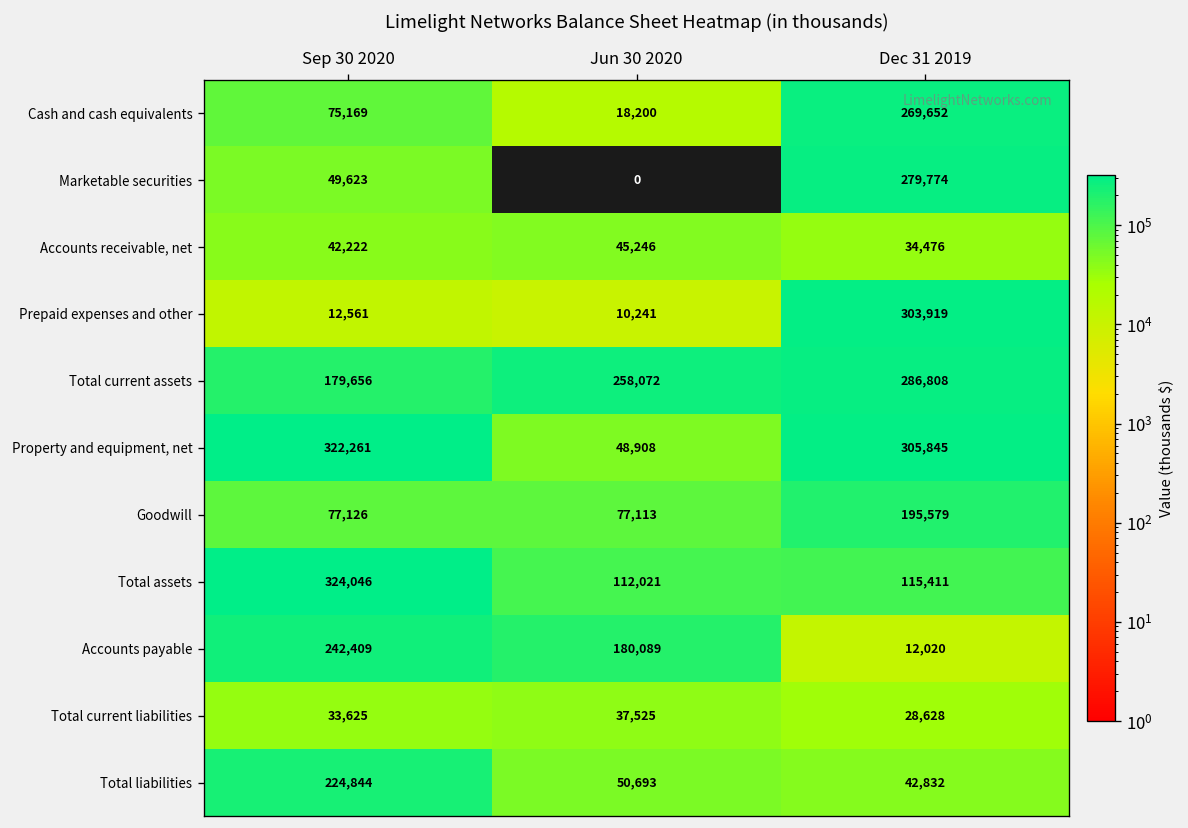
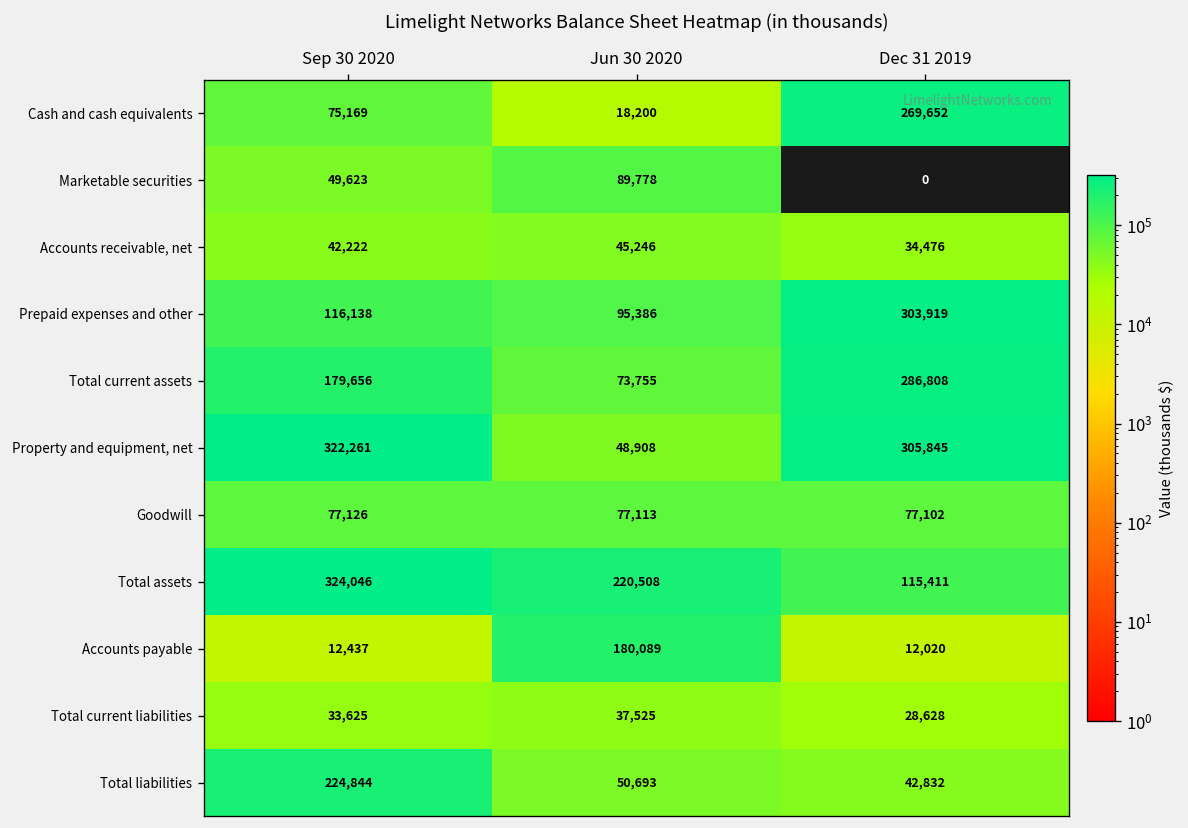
  {
    "Cash and cash equivalents": {
      "Sep 30 2020": "75,169",
      "Jun 30 2020": "18,200"
    },
    "Marketable securities": {
      "Sep 30 2020": "49,623",
-     "Jun 30 2020": "0",
-     "Dec 31 2019": "279,774"
+     "Jun 30 2020": "89,778",
+     "Dec 31 2019": "0"
    },
    "Accounts receivable, net": {
      "Sep 30 2020": "42,222",
      "Jun 30 2020": "45,246",
      "Dec 31 2019": "34,476"
    },
    "Prepaid expenses and other": {
-     "Sep 30 2020": "12,561",
-     "Jun 30 2020": "10,241",
+     "Sep 30 2020": "116,138",
+     "Jun 30 2020": "95,386",
      "Dec 31 2019": "303,919"
    },
    "Total current assets": {
      "Sep 30 2020": "179,656",
-     "Jun 30 2020": "258,072",
+     "Jun 30 2020": "73,755",
      "Dec 31 2019": "286,808"
    },
    "Property and equipment, net": {
      "Sep 30 2020": "322,261",
      "Jun 30 2020": "48,908",
      "Dec 31 2019": "305,845"
    },
    "Goodwill": {
      "Sep 30 2020": "77,126",
      "Jun 30 2020": "77,113",
-     "Dec 31 2019": "195,579"
+     "Dec 31 2019": "77,102"
    },
    "Total assets": {
      "Sep 30 2020": "324,046",
-     "Jun 30 2020": "112,021",
+     "Jun 30 2020": "220,508",
      "Dec 31 2019": "115,411"
    },
    "Accounts payable": {
-     "Sep 30 2020": "242,409",
+     "Sep 30 2020": "12,437",
      "Jun 30 2020": "180,089",
      "Dec 31 2019": "12,020"
    },
    "Total current liabilities": {
      "Sep 30 2020": "33,625",
      "Jun 30 2020": "37,525",
      "Dec 31 2019": "28,628"
    },
    "Total liabilities": {
      "Sep 30 2020": "224,844",
      "Jun 30 2020": "50,693",
      "Dec 31 2019": "42,832"
    }
  }
